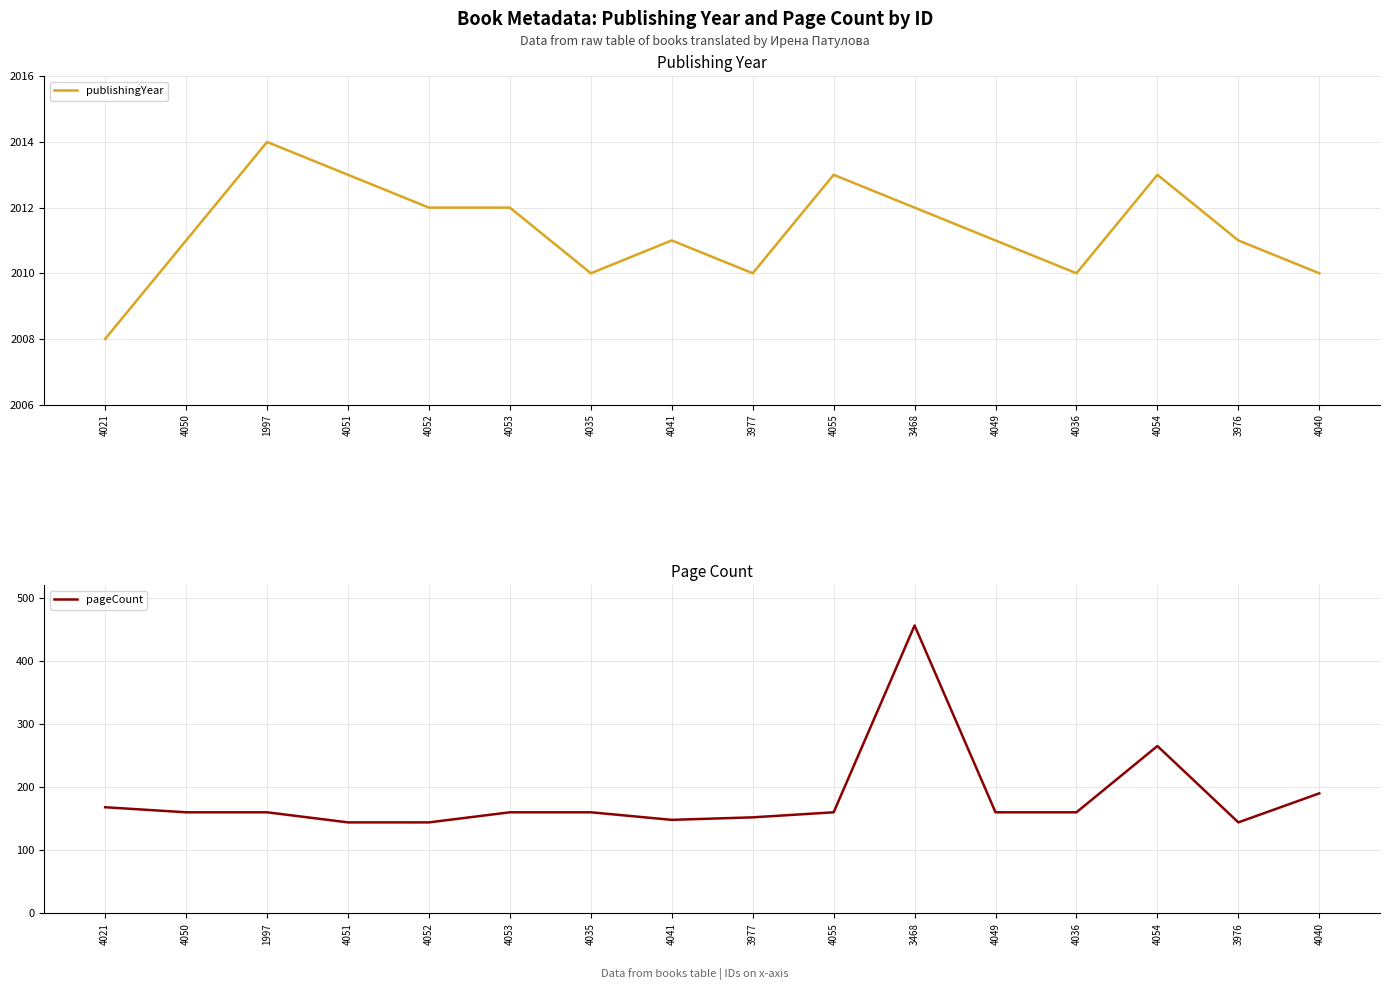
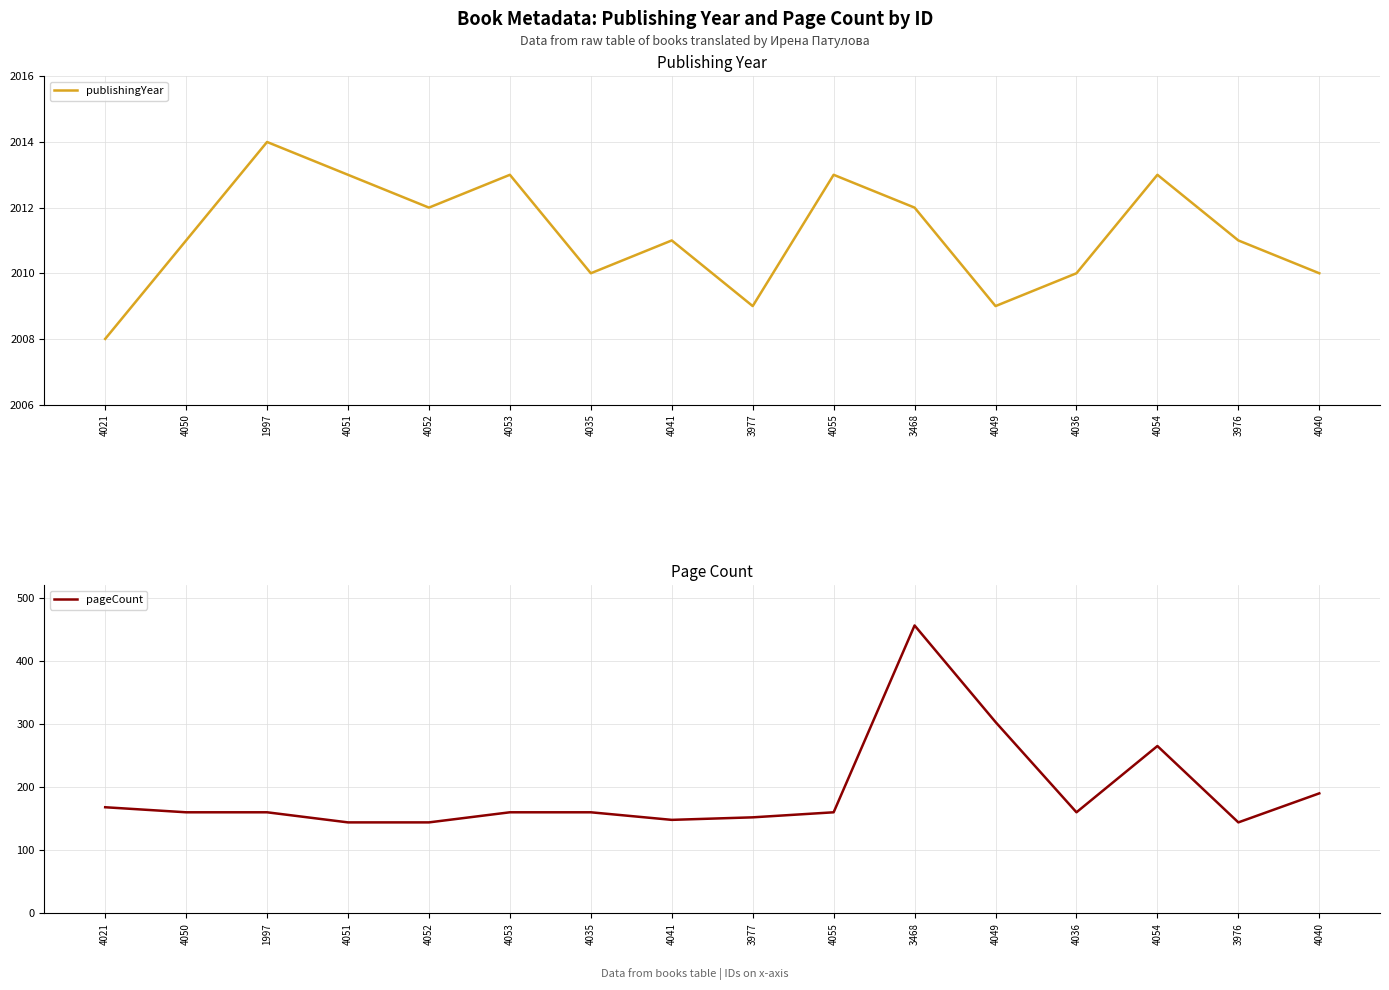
  {
    "Publishing Year": {
      "4021": 2008,
      "4050": 2011,
      "1997": 2014,
      "4051": 2013,
      "4052": 2012,
-     "4053": 2012,
+     "4053": 2013,
      "4035": 2010,
      "4041": 2011,
-     "3977": 2010,
+     "3977": 2009,
      "4055": 2013,
      "3468": 2012,
-     "4049": 2011,
+     "4049": 2009,
      "4036": 2010,
      "4054": 2013,
      "3976": 2011,
      "4040": 2010
    },
    "Page Count": {
      "4021": 170,
      "4050": 160,
      "1997": 160,
      "4051": 140,
      "4052": 140,
      "4053": 160,
      "4035": 160,
      "4041": 150,
      "3977": 150,
      "4055": 160,
      "3468": 460,
-     "4049": 160,
+     "4049": 300,
      "4036": 160,
      "4054": 270,
      "3976": 140,
      "4040": 190
    }
  }
